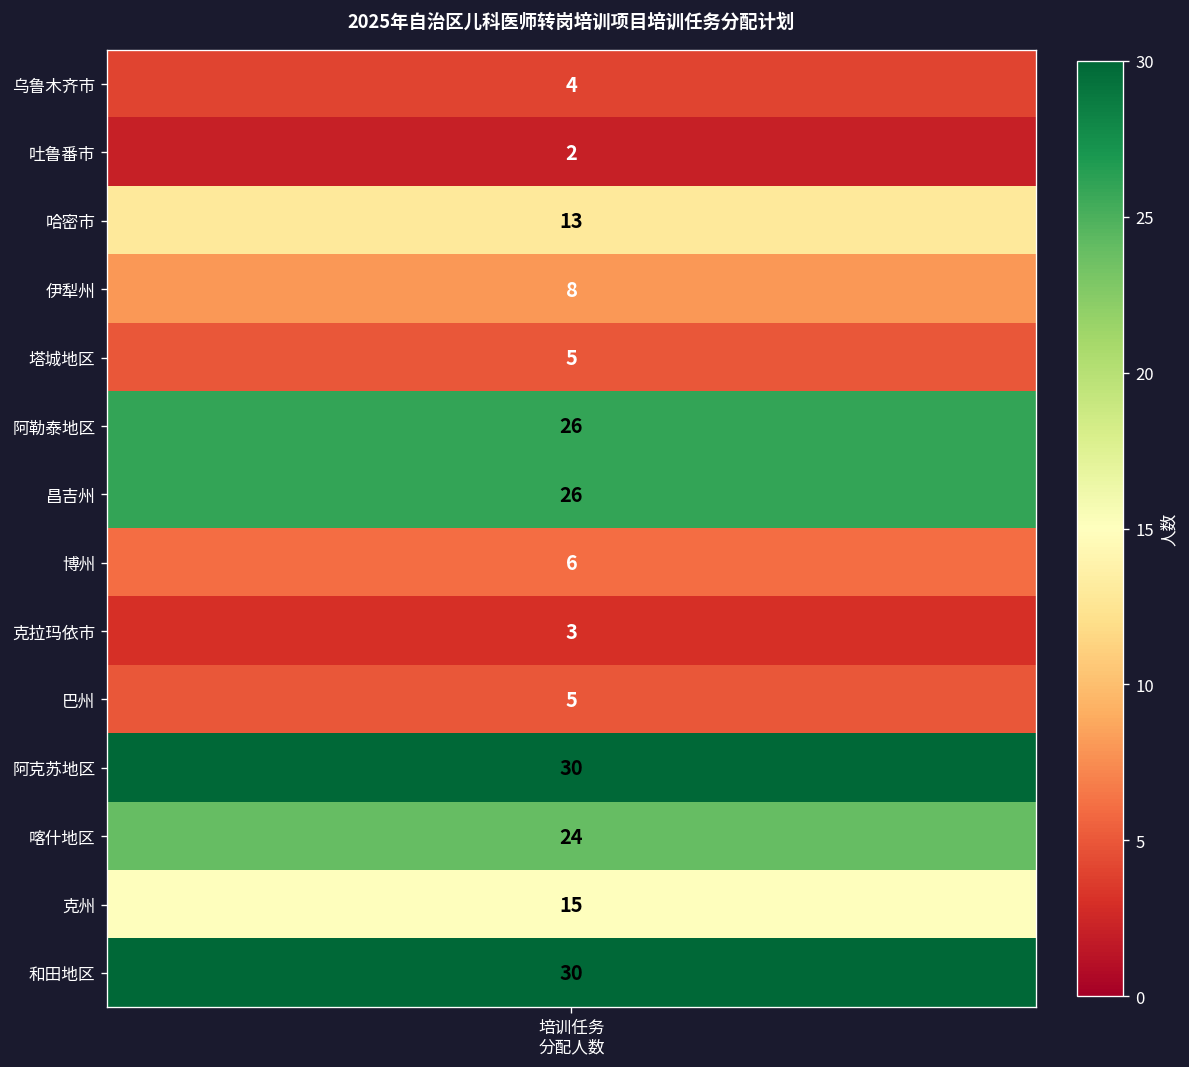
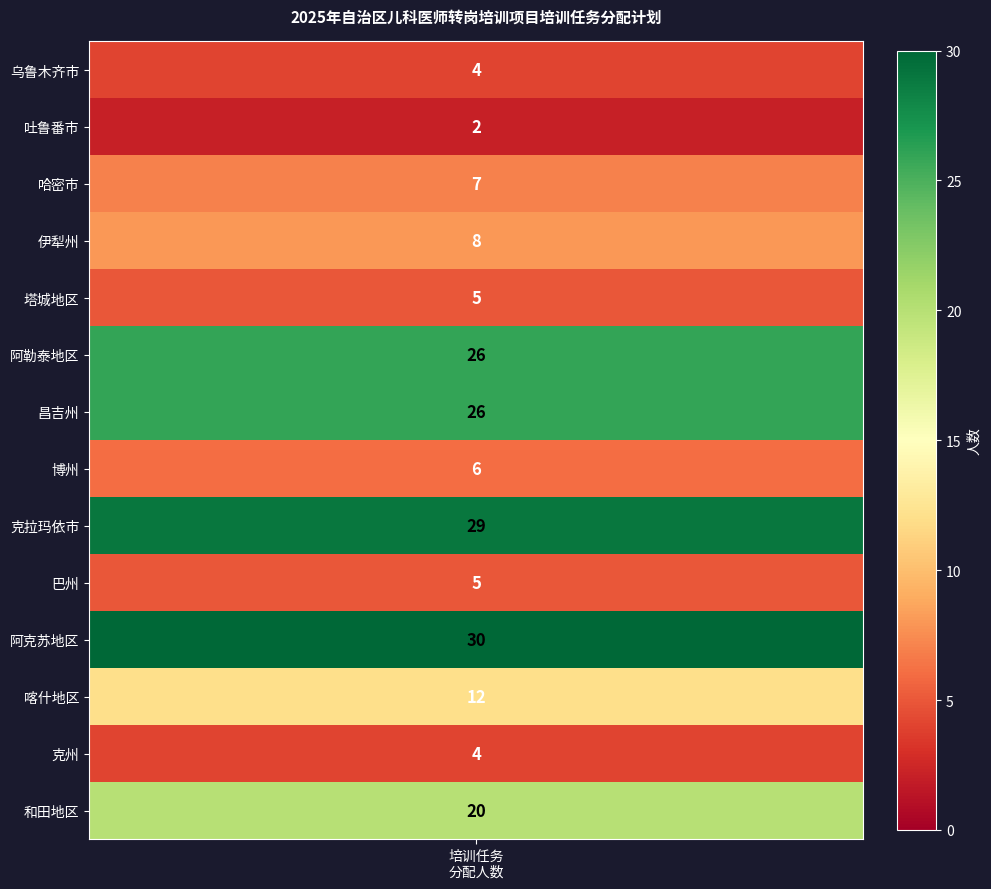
  {
    "乌鲁木齐市": {
      "培训任务 分配人数": 4
    },
    "吐鲁番市": {
      "培训任务 分配人数": 2
    },
    "哈密市": {
-     "培训任务 分配人数": 13
+     "培训任务 分配人数": 7
    },
    "伊犁州": {
      "培训任务 分配人数": 8
    },
    "塔城地区": {
      "培训任务 分配人数": 5
    },
    "阿勒泰地区": {
      "培训任务 分配人数": 26
    },
    "昌吉州": {
      "培训任务 分配人数": 26
    },
    "博州": {
      "培训任务 分配人数": 6
    },
    "克拉玛依市": {
-     "培训任务 分配人数": 3
+     "培训任务 分配人数": 29
    },
    "巴州": {
      "培训任务 分配人数": 5
    },
    "阿克苏地区": {
      "培训任务 分配人数": 30
    },
    "喀什地区": {
-     "培训任务 分配人数": 24
+     "培训任务 分配人数": 12
    },
    "克州": {
-     "培训任务 分配人数": 15
+     "培训任务 分配人数": 4
    },
    "和田地区": {
-     "培训任务 分配人数": 30
+     "培训任务 分配人数": 20
    }
  }
